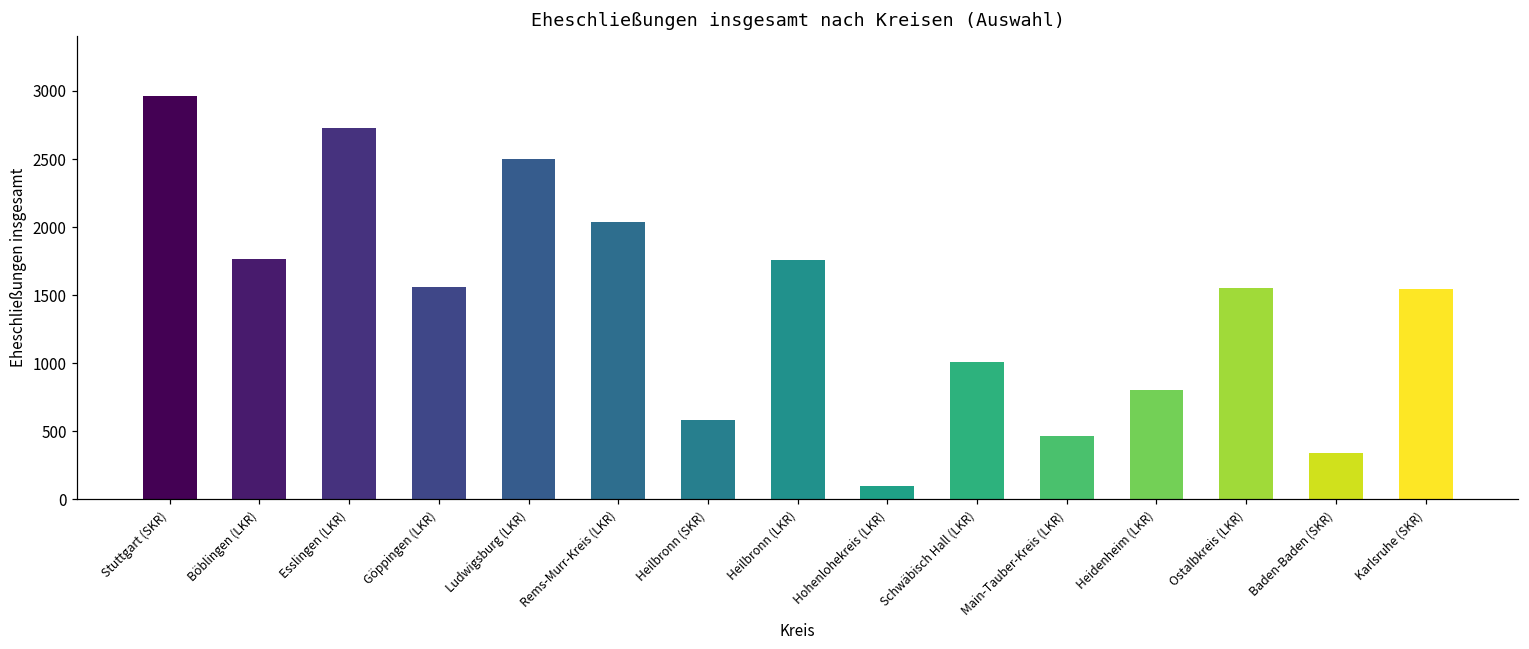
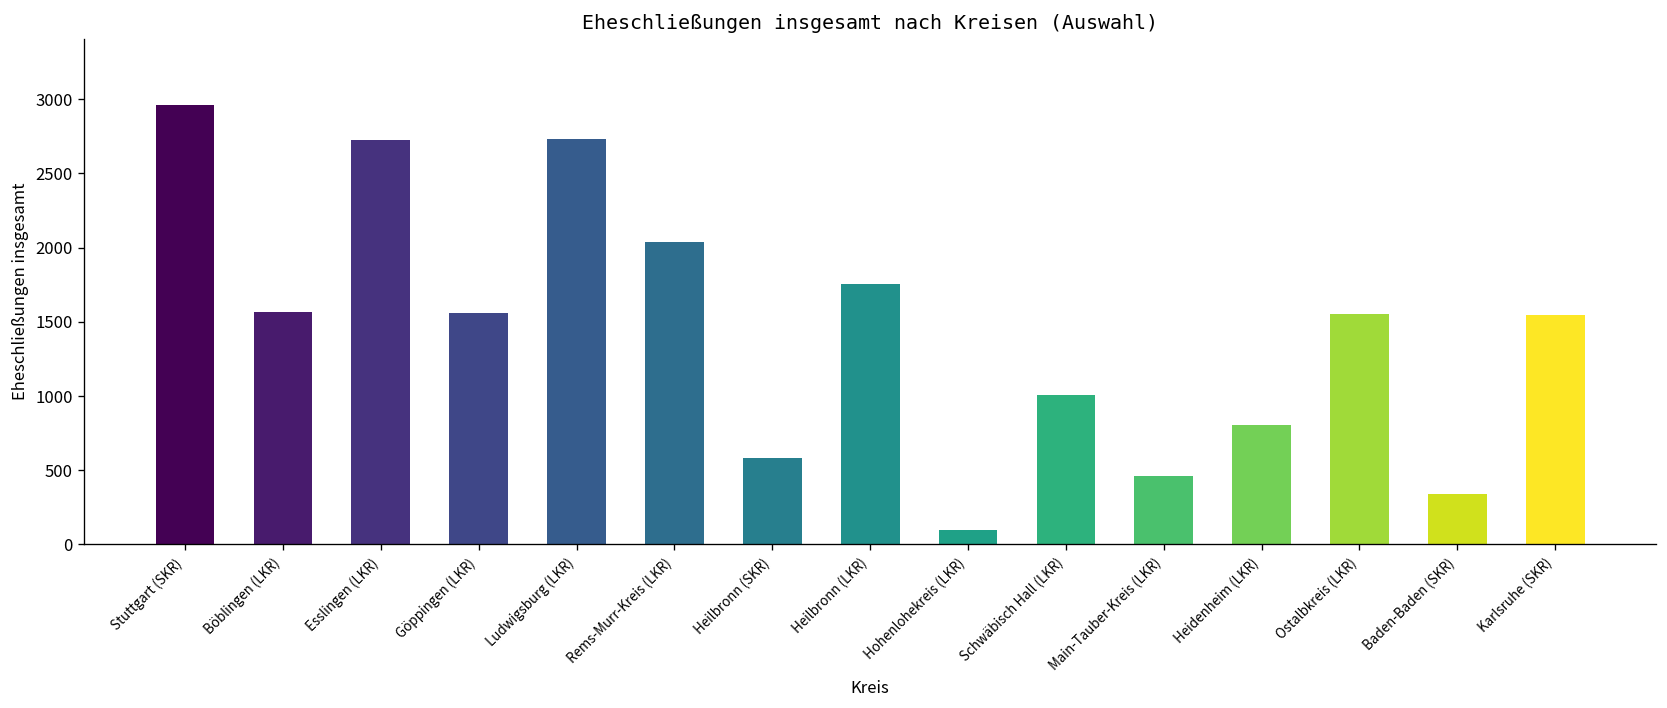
  {
    "Stuttgart (SKR)": 2960,
-   "Böblingen (LKR)": 1770,
+   "Böblingen (LKR)": 1570,
    "Esslingen (LKR)": 2730,
    "Göppingen (LKR)": 1560,
-   "Ludwigsburg (LKR)": 2500,
+   "Ludwigsburg (LKR)": 2730,
    "Rems-Murr-Kreis (LKR)": 2040,
    "Heilbronn (SKR)": 590,
    "Heilbronn (LKR)": 1760,
    "Hohenlohekreis (LKR)": 100,
    "Schwäbisch Hall (LKR)": 1010,
    "Main-Tauber-Kreis (LKR)": 460,
    "Heidenheim (LKR)": 800,
    "Ostalbkreis (LKR)": 1560,
    "Baden-Baden (SKR)": 340,
    "Karlsruhe (SKR)": 1550
  }
